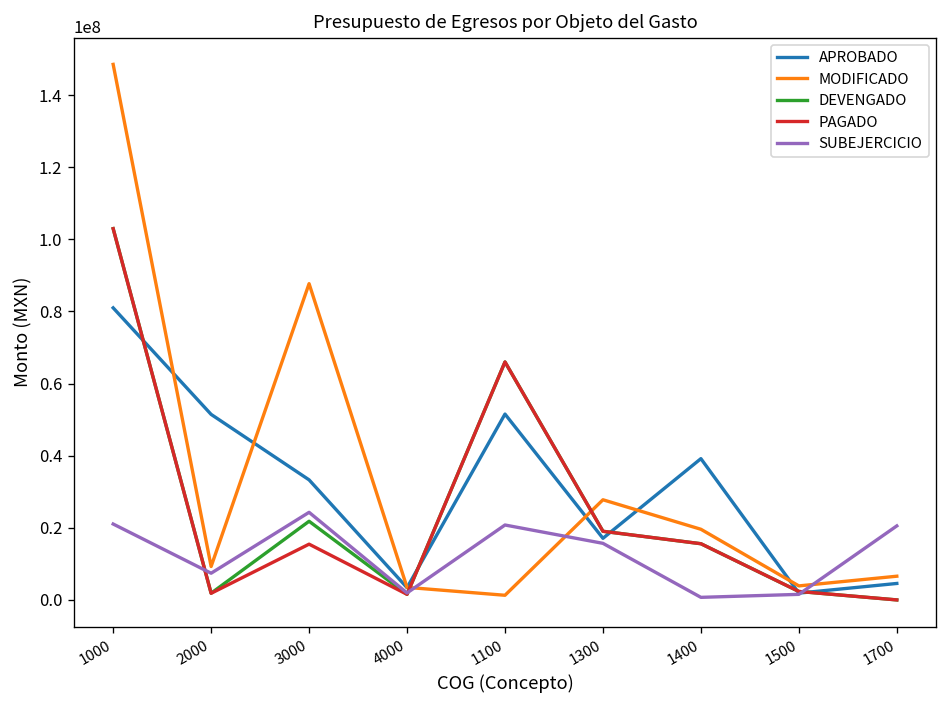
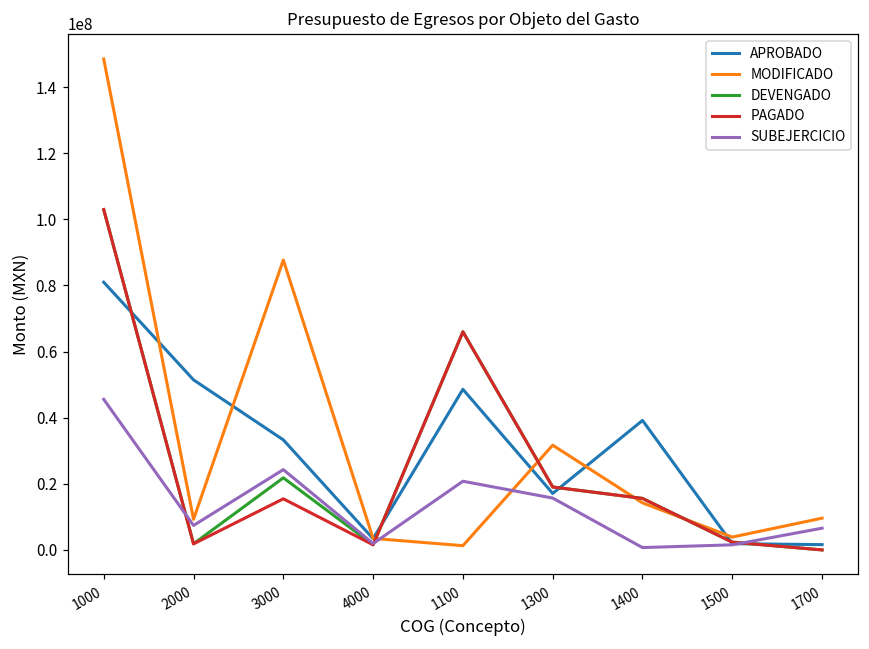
  {
    "APROBADO": {
      "1000": 81000000,
      "2000": 51000000,
      "3000": 33000000,
-     "1100": 52000000,
+     "1100": 49000000,
      "1300": 17000000,
      "1400": 39000000,
-     "1700": 5000000
+     "1700": 2000000
    },
    "MODIFICADO": {
      "1000": 148000000,
      "2000": 9000000,
      "3000": 88000000,
      "1100": 1000000,
-     "1300": 28000000,
-     "1400": 20000000,
+     "1300": 32000000,
+     "1400": 14000000,
      "1500": 4000000,
-     "1700": 7000000
+     "1700": 10000000
    },
    "DEVENGADO": {
      "3000": 22000000
    },
    "PAGADO": {
      "3000": 15000000
    },
    "SUBEJERCICIO": {
-     "1000": 21000000,
+     "1000": 46000000,
      "2000": 7000000,
      "3000": 24000000,
      "1100": 21000000,
      "1300": 16000000,
      "1400": 1000000,
-     "1700": 21000000
+     "1700": 7000000
    }
  }
